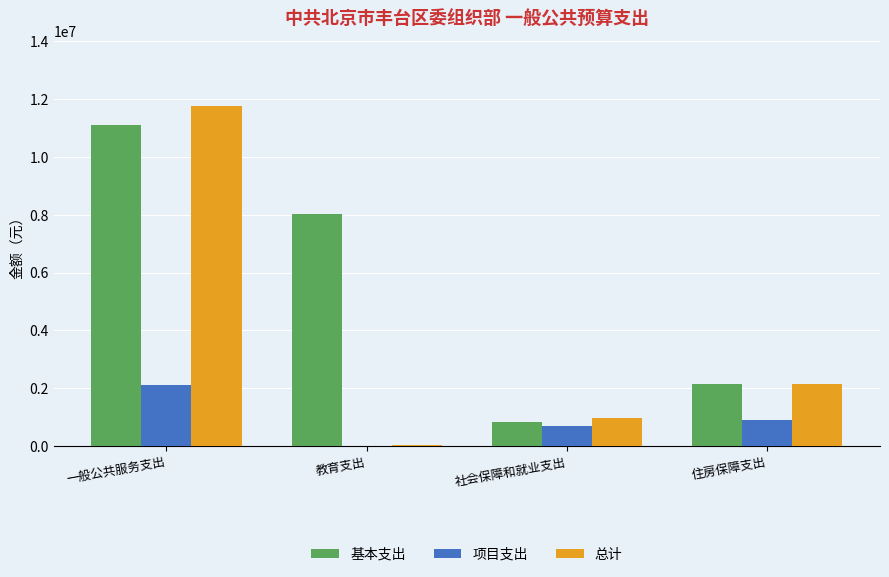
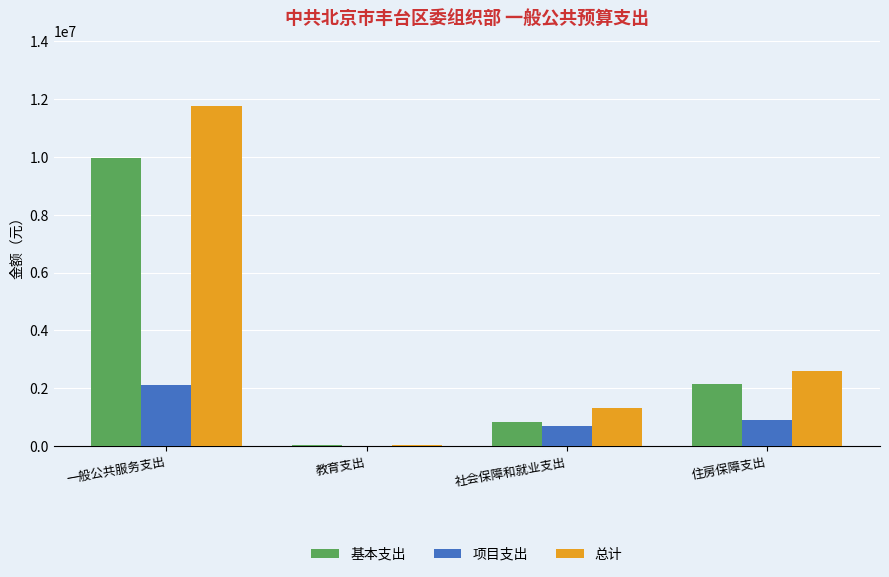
  {
    "基本支出": {
-     "一般公共服务支出": 11100000,
-     "教育支出": 8000000,
+     "一般公共服务支出": 10000000,
+     "教育支出": 0,
      "社会保障和就业支出": 800000,
      "住房保障支出": 2100000
    },
    "项目支出": {
      "一般公共服务支出": 2100000,
      "教育支出": 0,
      "社会保障和就业支出": 700000,
      "住房保障支出": 900000
    },
    "总计": {
      "一般公共服务支出": 11800000,
-     "社会保障和就业支出": 1000000,
-     "住房保障支出": 2100000
+     "社会保障和就业支出": 1300000,
+     "住房保障支出": 2600000
    }
  }
